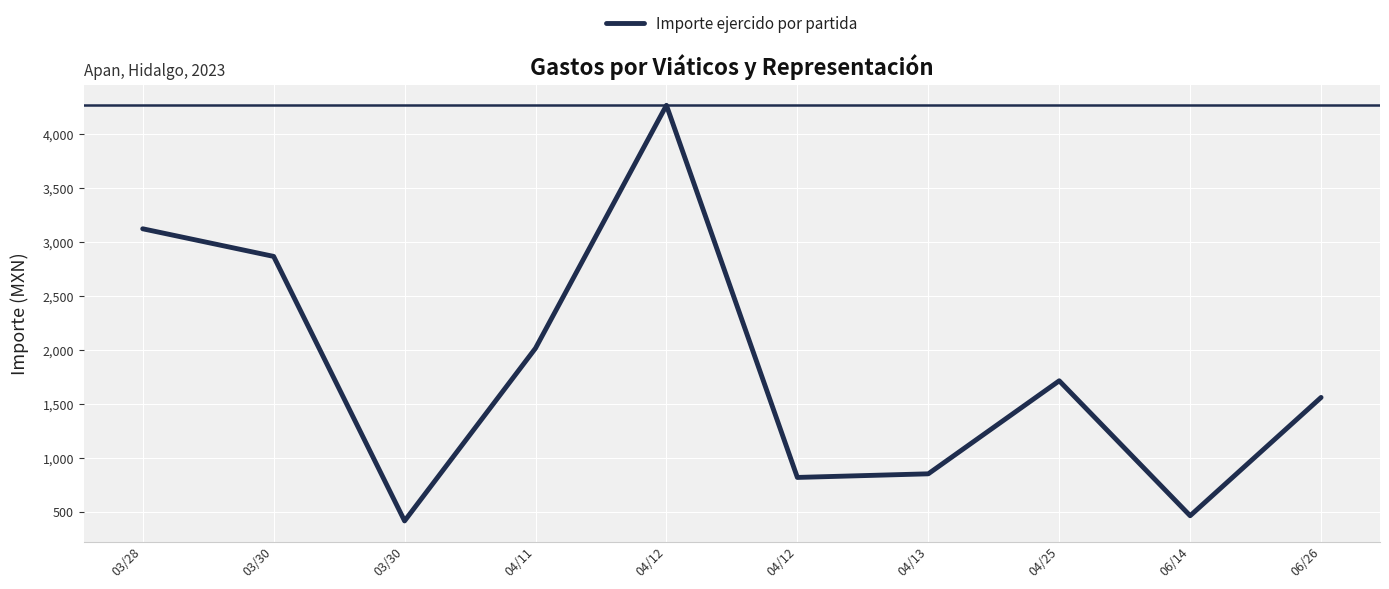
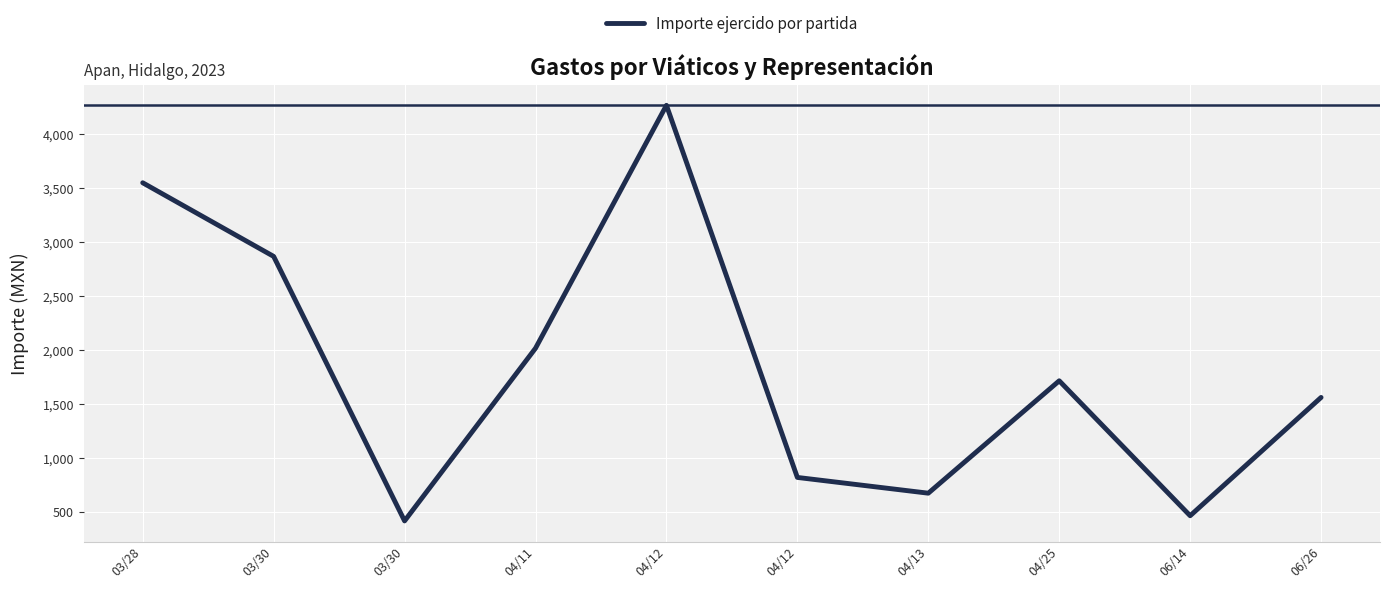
  {
-   "03/28": "3,120",
+   "03/28": "3,550",
    "04/11": "2,020",
-   "04/13": "860",
+   "04/13": "680",
    "04/25": "1,720",
    "06/14": "470",
    "06/26": "1,560"
  }
